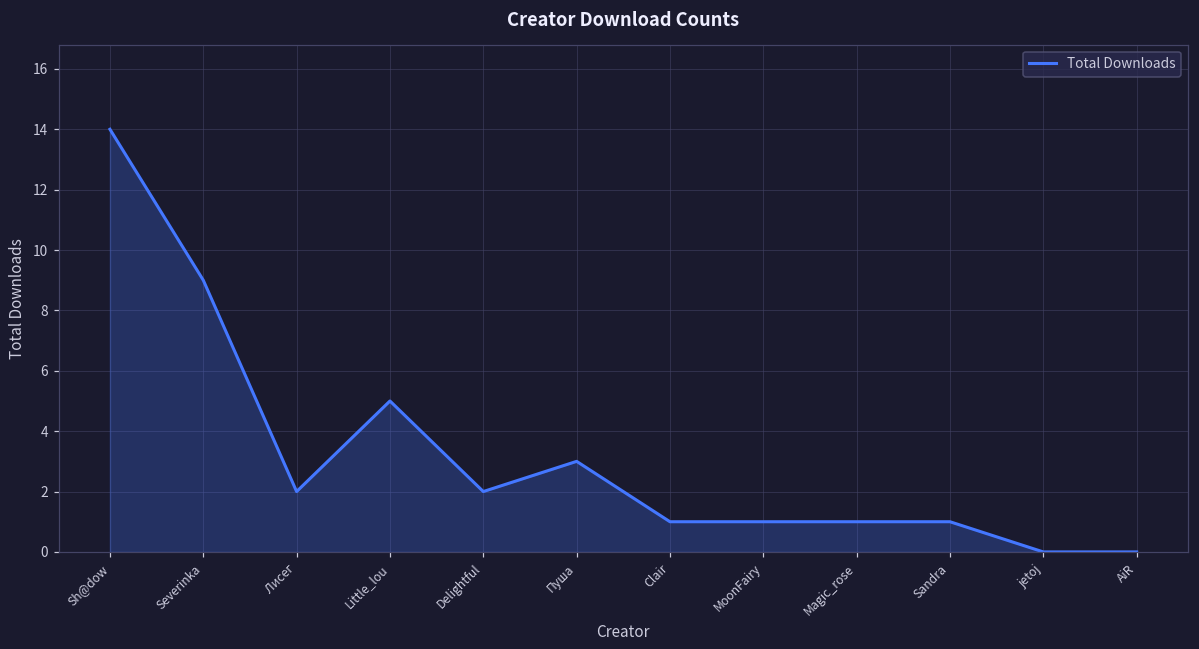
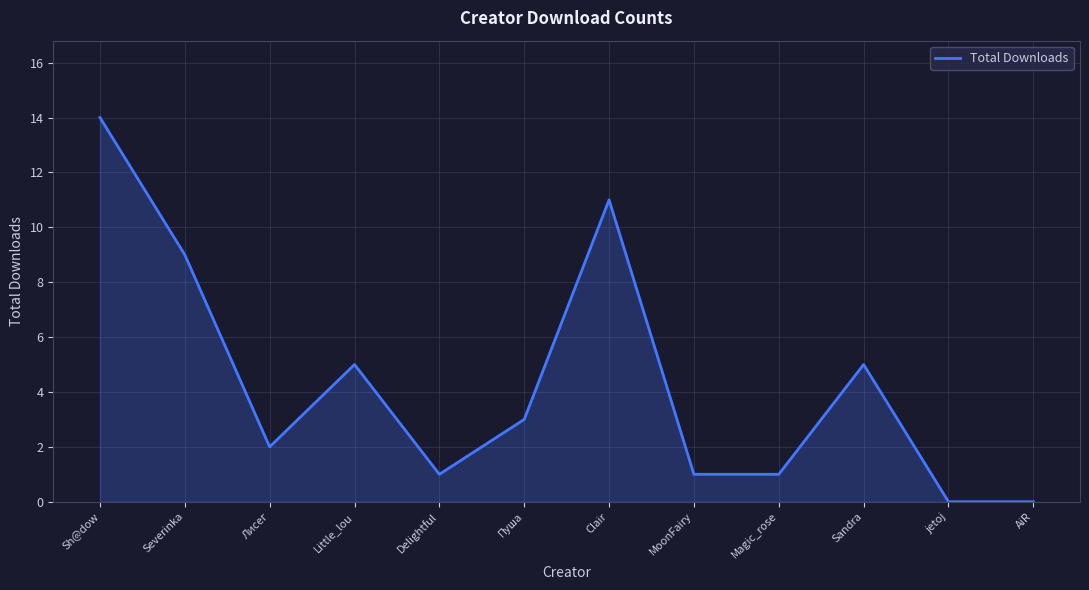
  {
    "Sh@dow": 14,
    "Severinka": 9,
    "Лисег": 2,
    "Little_lou": 5,
-   "Delightful": 2,
+   "Delightful": 1,
    "Пуша": 3,
-   "Clair": 1,
+   "Clair": 11,
    "MoonFairy": 1,
    "Magic_rose": 1,
-   "Sandra": 1,
+   "Sandra": 5,
    "jetoj": 0,
    "AiR": 0
  }
